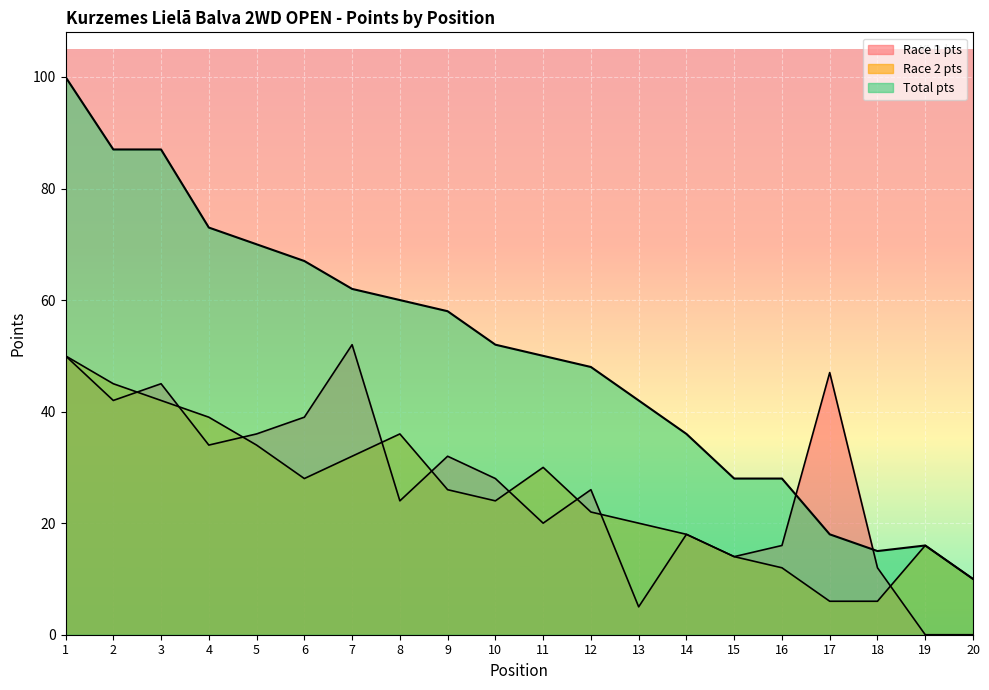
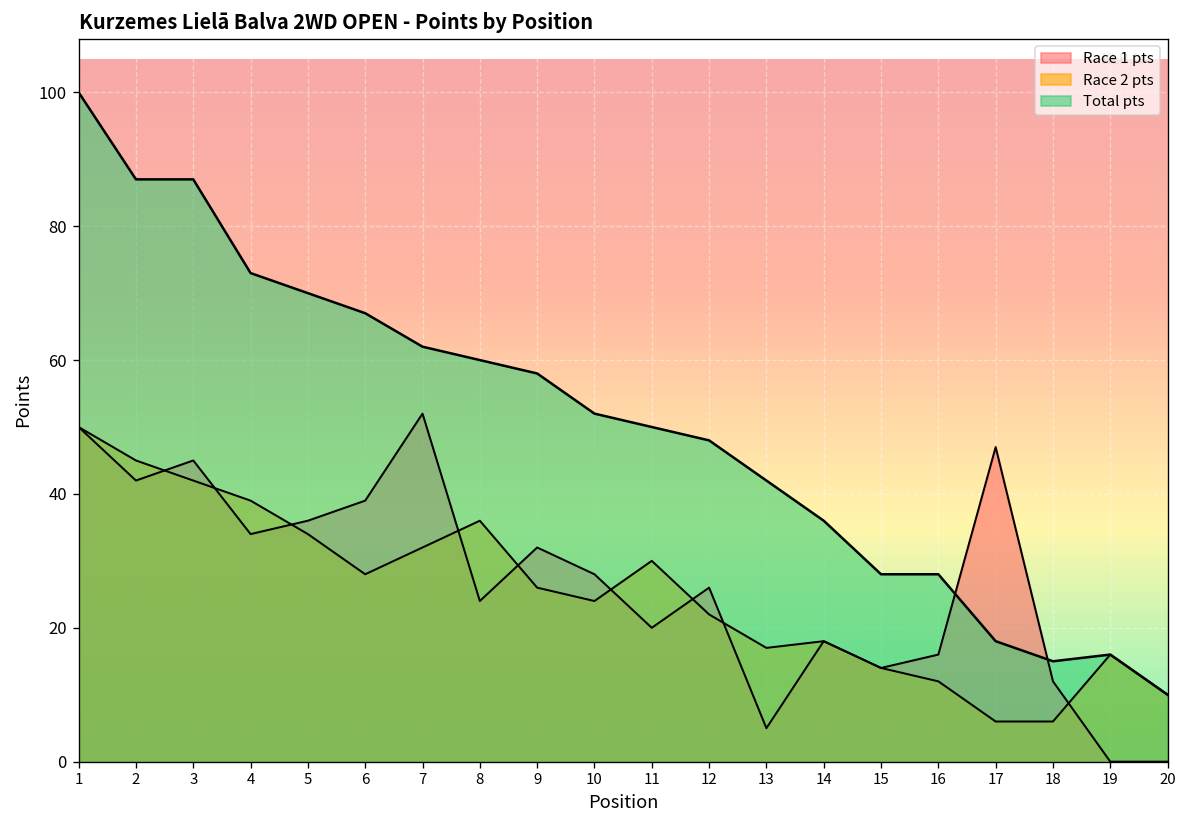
  {
    "Race 1 pts": {
      "2": 42,
      "3": 45,
      "4": 34,
      "5": 36,
      "6": 39,
      "7": 52,
      "8": 24,
      "9": 32,
      "10": 28,
      "11": 20,
      "12": 26,
      "13": 5,
      "16": 16,
      "17": 47,
      "18": 12,
      "19": 0,
      "20": 0
    },
    "Race 2 pts": {
      "2": 45,
      "3": 42,
      "4": 39,
      "5": 34,
      "6": 28,
      "7": 32,
      "8": 36,
      "9": 26,
      "10": 24,
      "11": 30,
      "12": 22,
-     "13": 20,
+     "13": 17,
      "16": 12,
      "17": 6,
      "18": 6
    },
    "Total pts": {
      "1": 100,
      "2": 87,
      "3": 87,
      "4": 73,
      "5": 70,
      "6": 67,
      "7": 62,
      "8": 60,
      "9": 58,
      "10": 52,
      "11": 50,
      "12": 48,
      "13": 42,
      "14": 36,
      "15": 28,
      "16": 28,
      "17": 18,
      "18": 15
    }
  }
